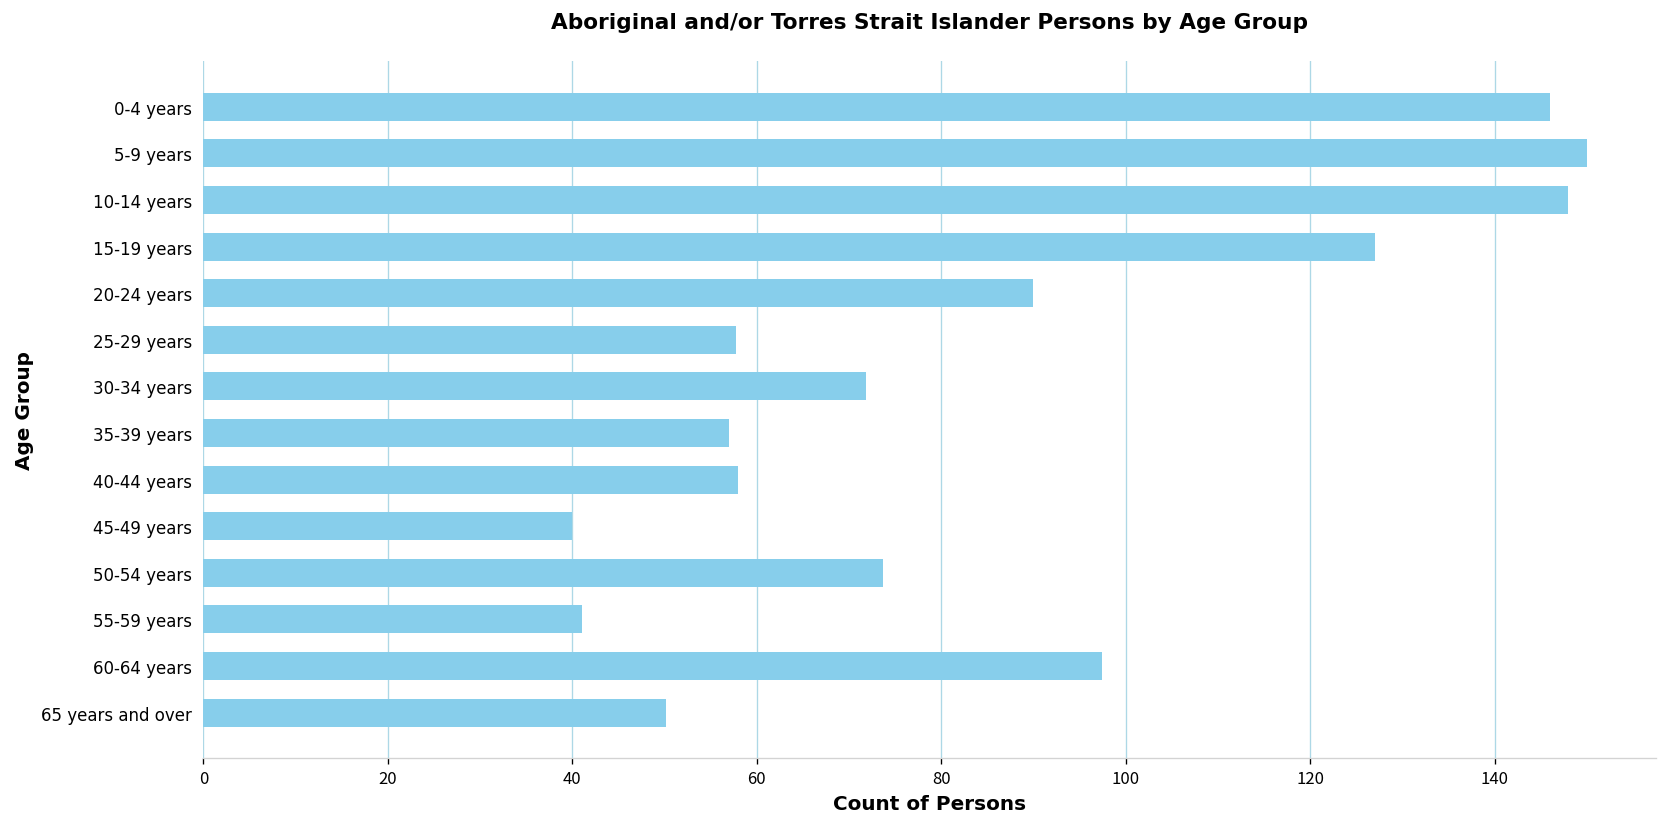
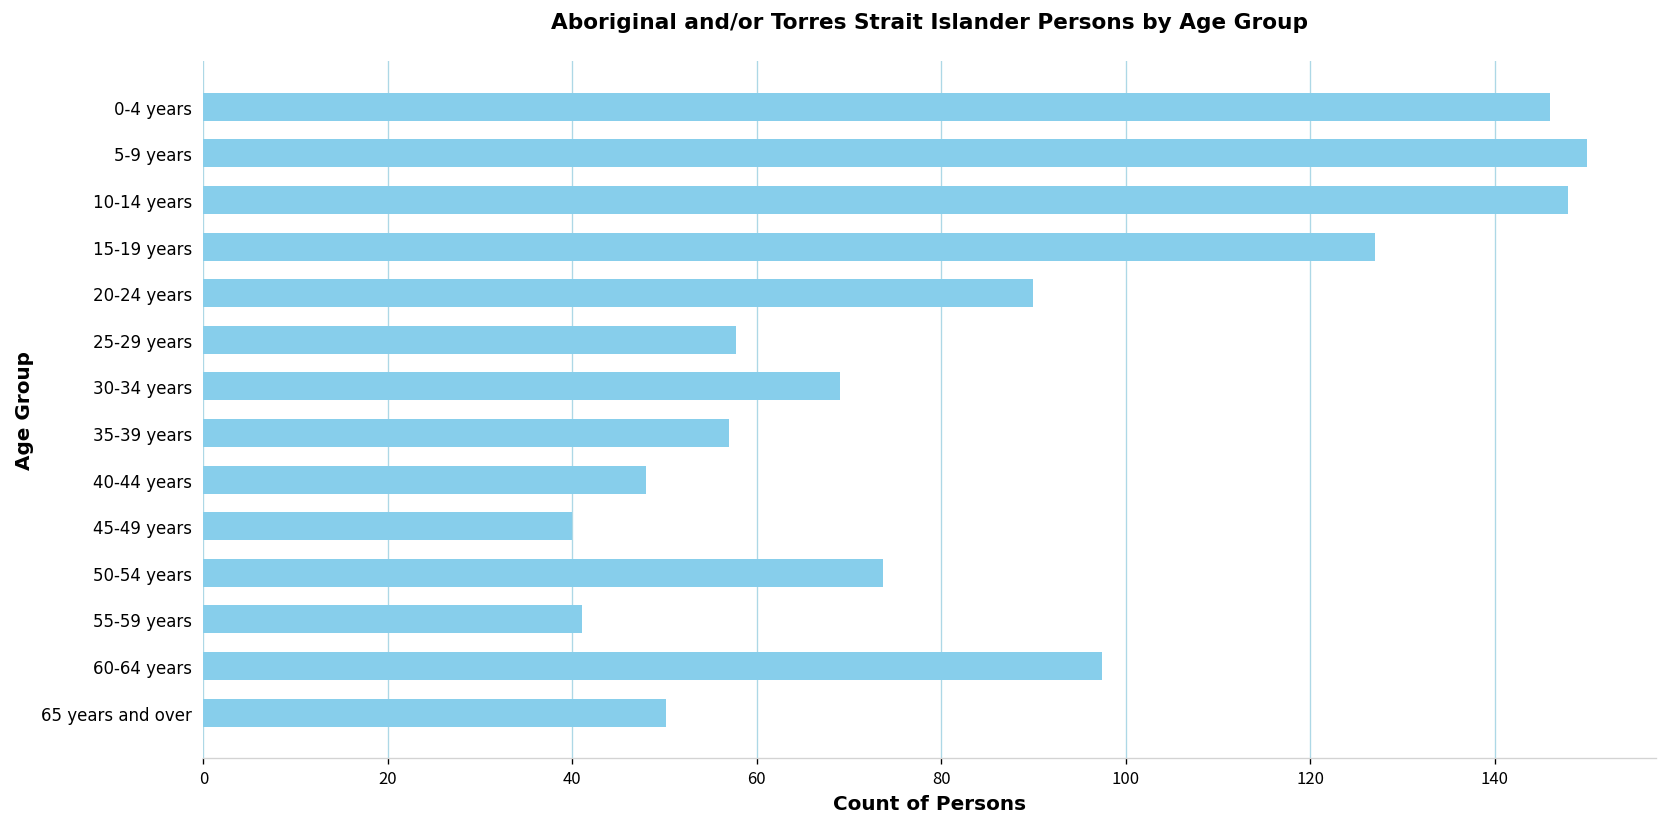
  {
    "0-4 years": 146,
    "5-9 years": 150,
    "10-14 years": 148,
    "15-19 years": 127,
    "20-24 years": 90,
    "25-29 years": 58,
-   "30-34 years": 72,
+   "30-34 years": 69,
    "35-39 years": 57,
-   "40-44 years": 58,
+   "40-44 years": 48,
    "45-49 years": 40,
    "50-54 years": 74,
    "55-59 years": 41,
    "60-64 years": 97,
    "65 years and over": 50
  }
